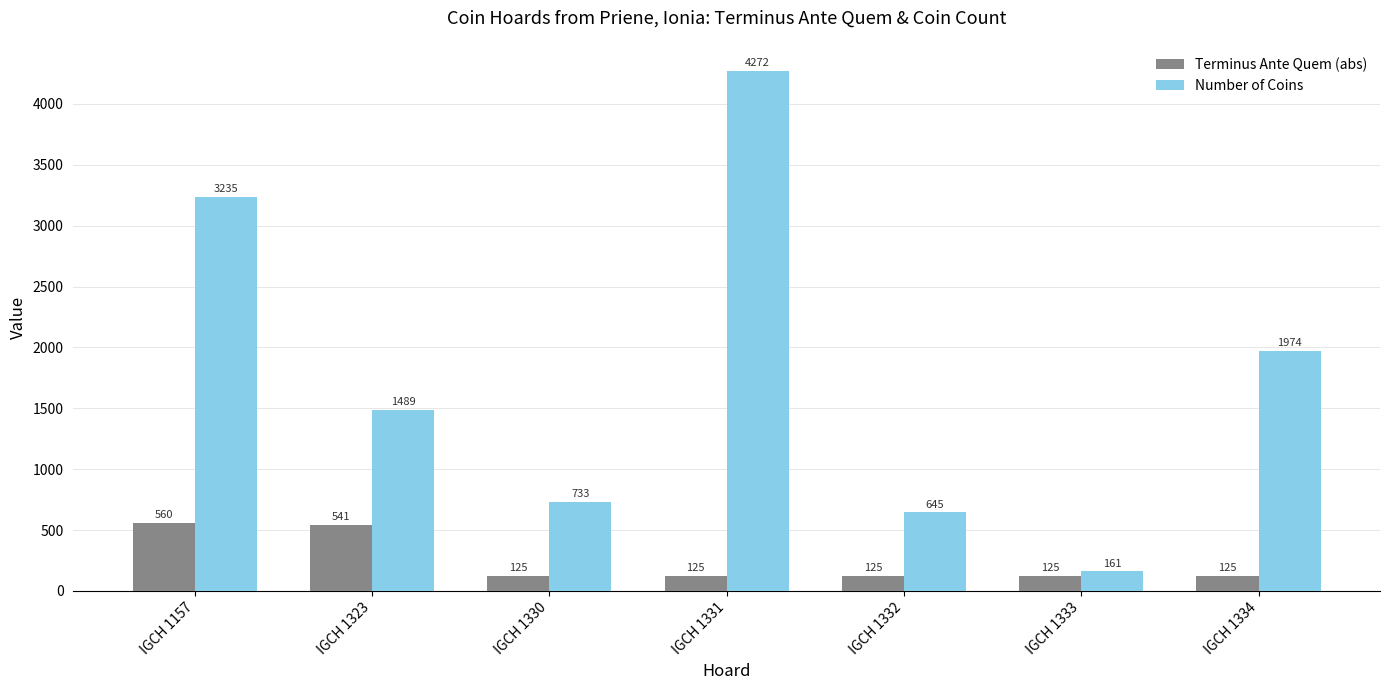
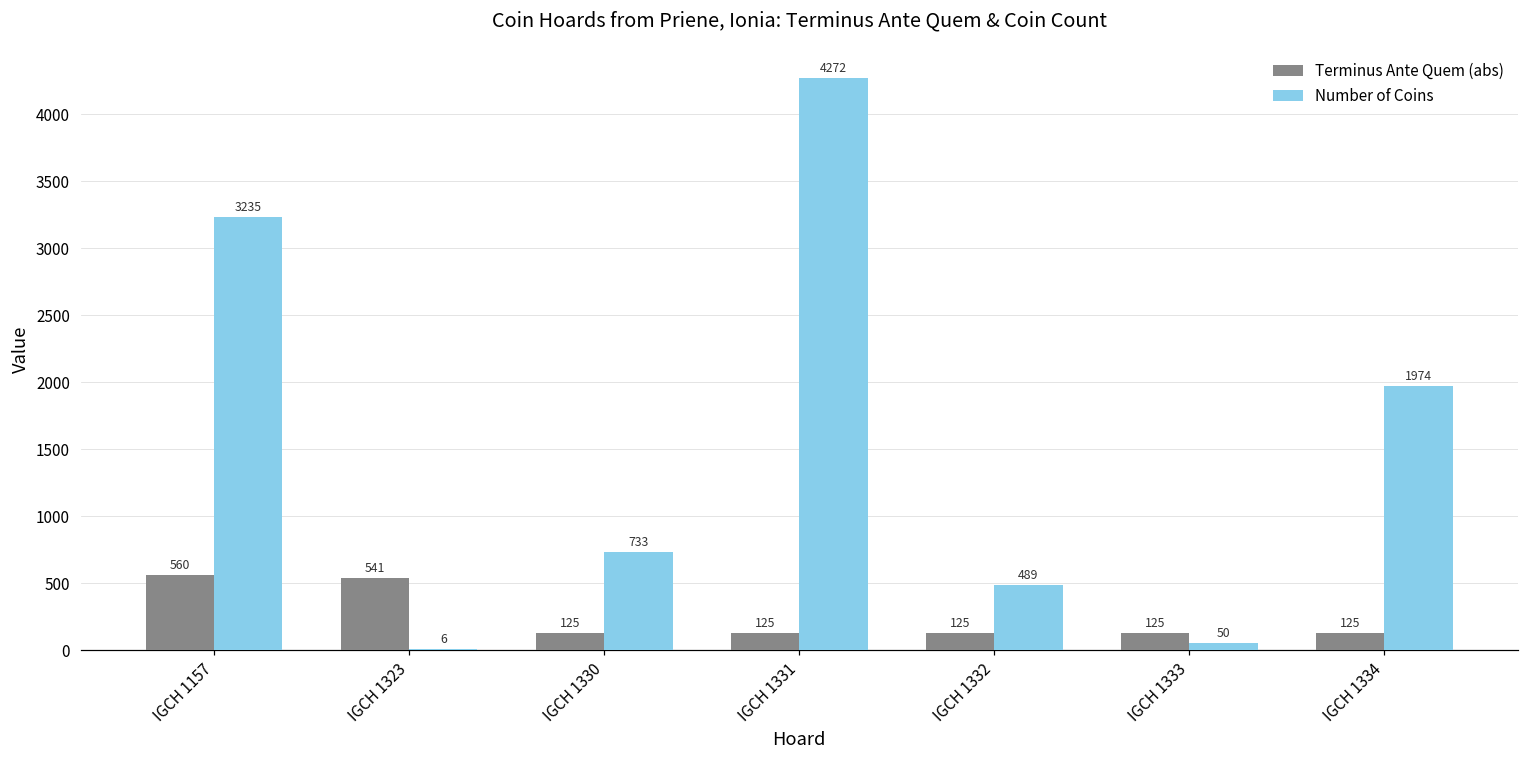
  {
    "Terminus Ante Quem (abs)": {
      "IGCH 1157": 560,
      "IGCH 1323": 541,
      "IGCH 1330": 125,
      "IGCH 1331": 125,
      "IGCH 1332": 125,
      "IGCH 1333": 125,
      "IGCH 1334": 125
    },
    "Number of Coins": {
      "IGCH 1157": 3235,
-     "IGCH 1323": 1489,
+     "IGCH 1323": 6,
      "IGCH 1330": 733,
      "IGCH 1331": 4272,
-     "IGCH 1332": 645,
-     "IGCH 1333": 161,
+     "IGCH 1332": 489,
+     "IGCH 1333": 50,
      "IGCH 1334": 1974
    }
  }
